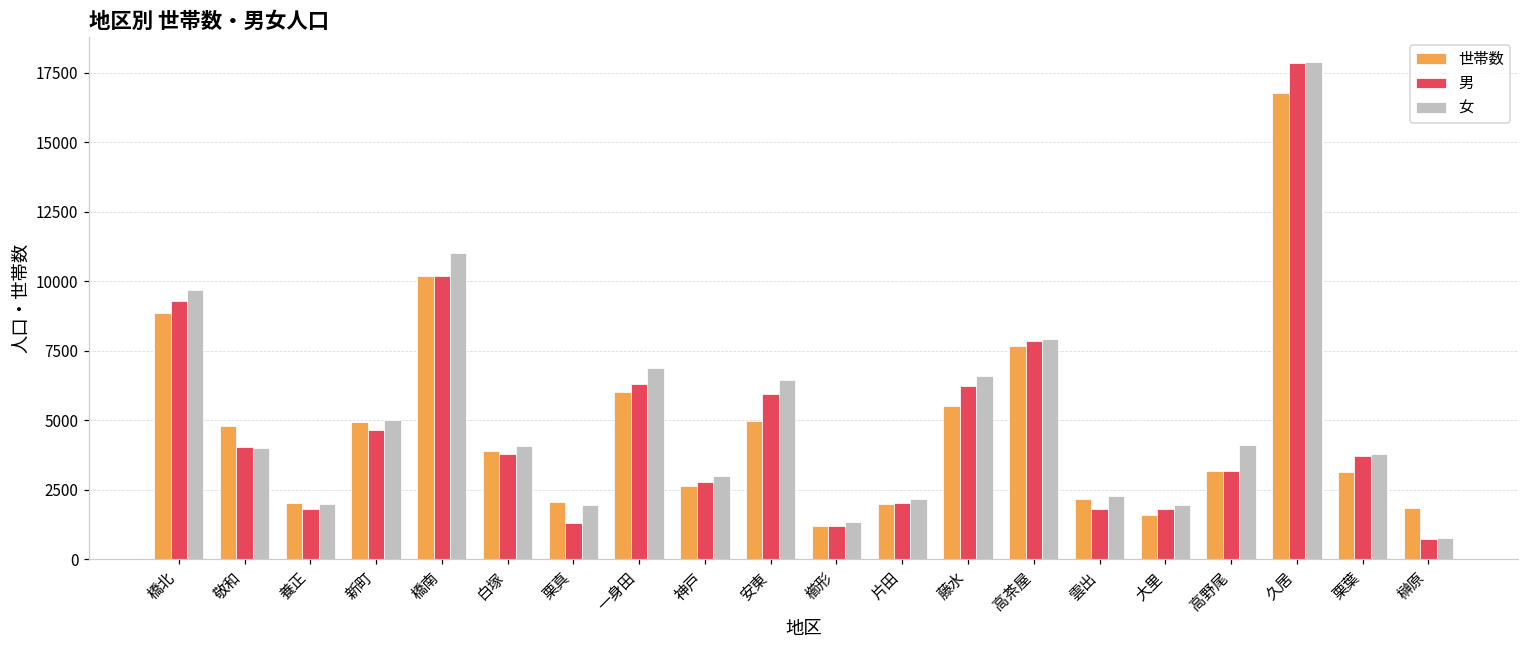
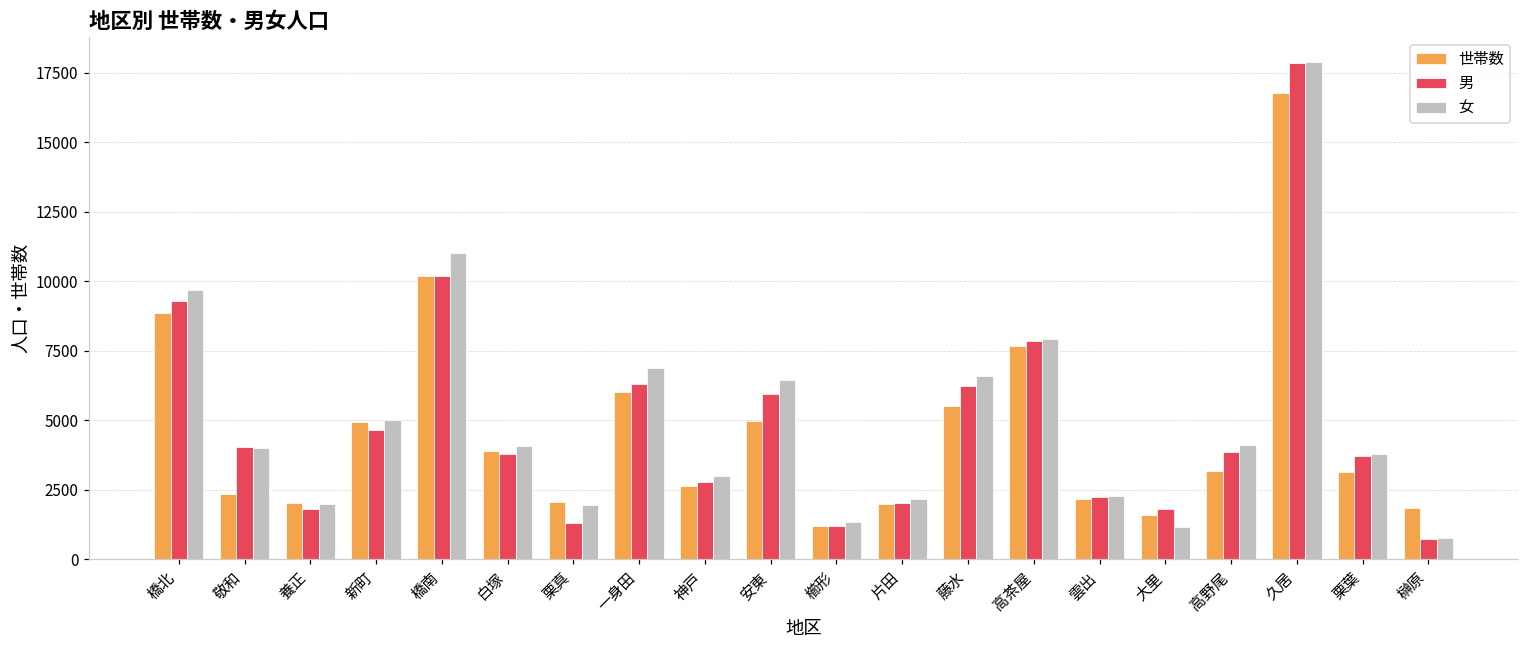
  {
    "世帯数": {
      "橋北": 8900,
-     "敬和": 4800,
+     "敬和": 2300,
      "養正": 2000,
      "新町": 4900,
      "橋南": 10200,
      "白塚": 3900,
      "栗真": 2100,
      "一身田": 6000,
      "神戸": 2600,
      "安東": 5000,
      "櫛形": 1200,
      "片田": 2000,
      "藤水": 5500,
      "高茶屋": 7700,
      "雲出": 2200,
      "大里": 1600,
      "高野尾": 3200,
      "久居": 16800,
      "栗葉": 3100,
      "榊原": 1800
    },
    "男": {
      "橋北": 9300,
      "敬和": 4000,
      "養正": 1800,
      "新町": 4600,
      "橋南": 10200,
      "白塚": 3800,
      "栗真": 1300,
      "一身田": 6300,
      "神戸": 2800,
      "安東": 5900,
      "櫛形": 1200,
      "片田": 2000,
      "藤水": 6200,
      "高茶屋": 7900,
-     "雲出": 1800,
+     "雲出": 2200,
      "大里": 1800,
-     "高野尾": 3200,
+     "高野尾": 3900,
      "久居": 17800,
      "栗葉": 3700,
      "榊原": 700
    },
    "女": {
      "橋北": 9700,
      "敬和": 4000,
      "養正": 2000,
      "新町": 5000,
      "橋南": 11000,
      "白塚": 4100,
      "栗真": 2000,
      "一身田": 6900,
      "神戸": 3000,
      "安東": 6500,
      "櫛形": 1300,
      "片田": 2200,
      "藤水": 6600,
      "高茶屋": 7900,
      "雲出": 2300,
-     "大里": 2000,
+     "大里": 1200,
      "高野尾": 4100,
      "久居": 17900,
      "栗葉": 3800,
      "榊原": 800
    }
  }
